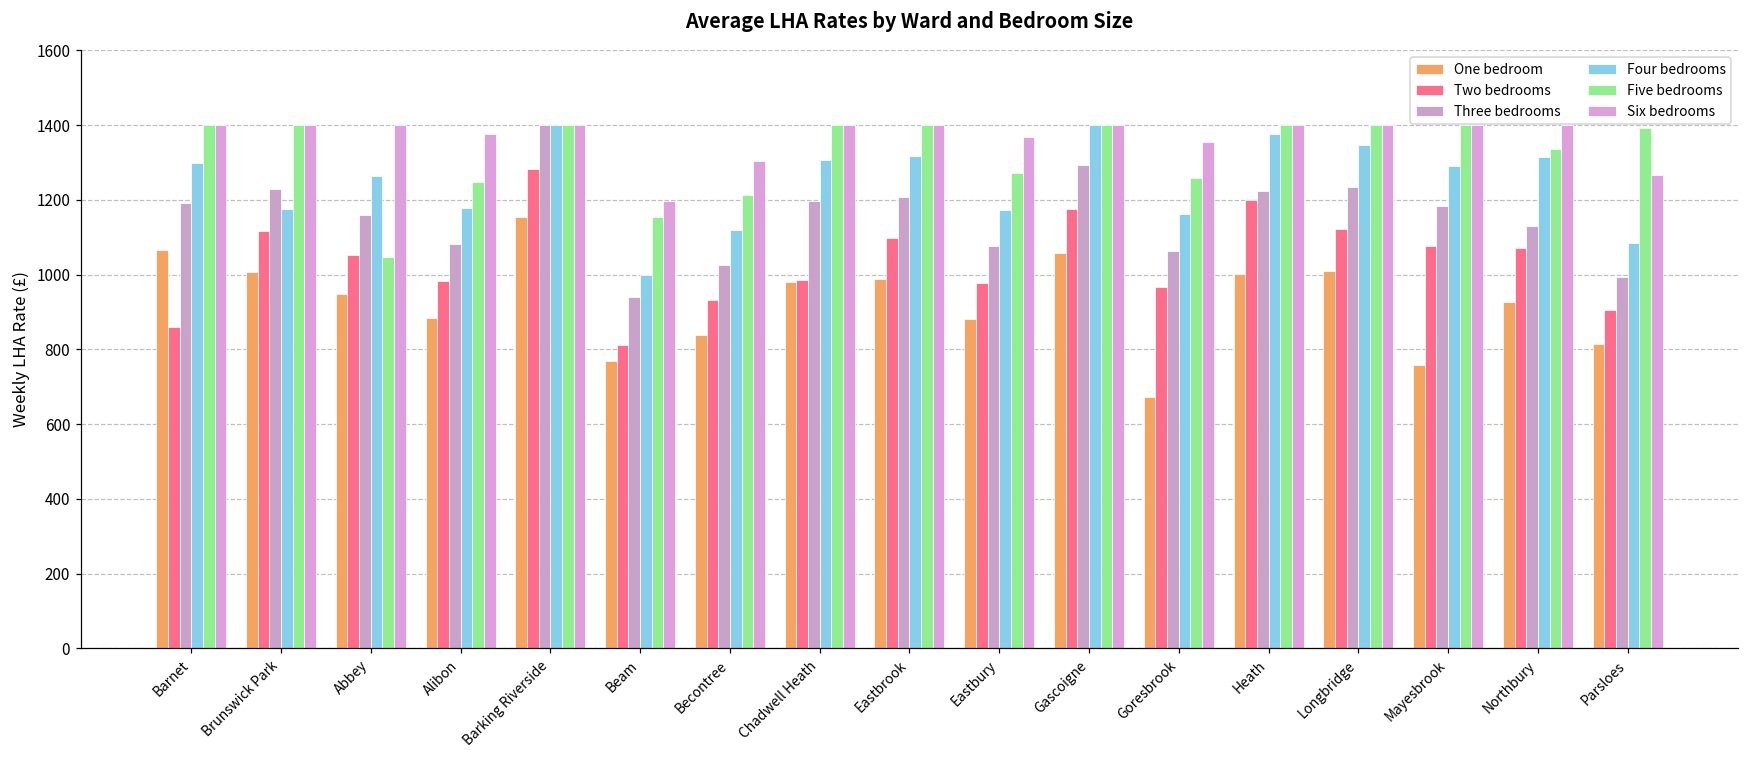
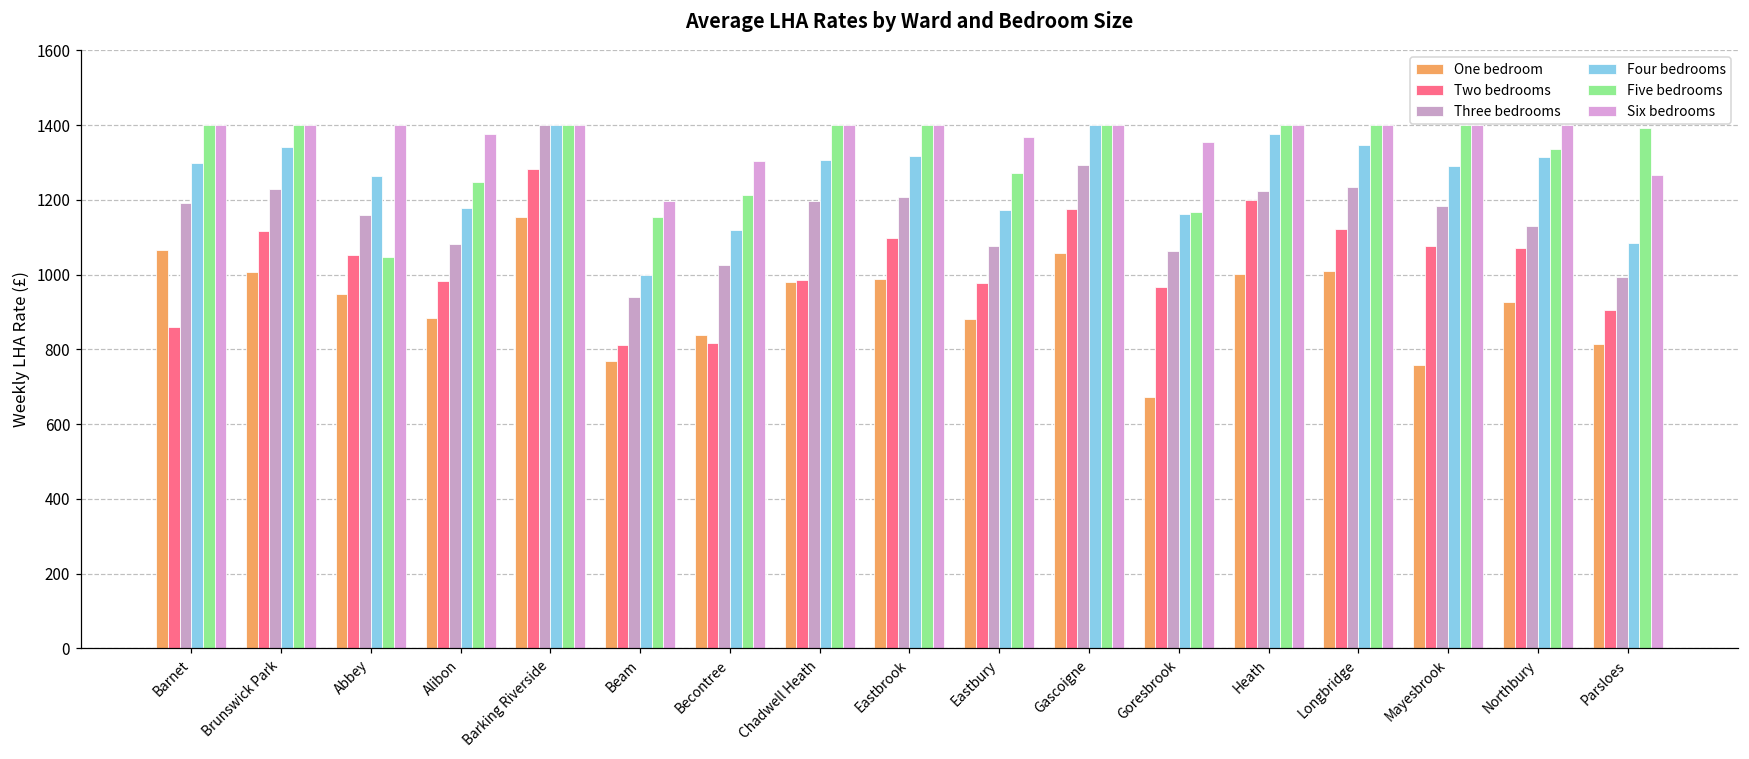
  {
    "One bedroom": {
      "Barnet": 1070,
      "Brunswick Park": 1010,
      "Abbey": 950,
      "Alibon": 880,
      "Barking Riverside": 1150,
      "Beam": 770,
      "Becontree": 840,
      "Chadwell Heath": 980,
      "Eastbrook": 990,
      "Eastbury": 880,
      "Gascoigne": 1060,
      "Goresbrook": 670,
      "Heath": 1000,
      "Longbridge": 1010,
      "Mayesbrook": 760,
      "Northbury": 930,
      "Parsloes": 810
    },
    "Two bedrooms": {
      "Barnet": 860,
      "Brunswick Park": 1120,
      "Abbey": 1050,
      "Alibon": 980,
      "Barking Riverside": 1280,
      "Beam": 810,
-     "Becontree": 930,
+     "Becontree": 820,
      "Chadwell Heath": 980,
      "Eastbrook": 1100,
      "Eastbury": 980,
      "Gascoigne": 1180,
      "Goresbrook": 970,
      "Heath": 1200,
      "Longbridge": 1120,
      "Mayesbrook": 1080,
      "Northbury": 1070,
      "Parsloes": 900
    },
    "Four bedrooms": {
      "Barnet": 1300,
-     "Brunswick Park": 1180,
+     "Brunswick Park": 1340,
      "Abbey": 1260,
      "Alibon": 1180,
      "Barking Riverside": 1400,
      "Beam": 1000,
      "Becontree": 1120,
      "Chadwell Heath": 1310,
      "Eastbrook": 1320,
      "Eastbury": 1170,
      "Gascoigne": 1400,
      "Goresbrook": 1160,
      "Heath": 1380,
      "Longbridge": 1350,
      "Mayesbrook": 1290,
      "Northbury": 1310,
      "Parsloes": 1090
    },
    "Five bedrooms": {
      "Barnet": 1400,
      "Brunswick Park": 1400,
      "Abbey": 1050,
      "Alibon": 1250,
      "Barking Riverside": 1400,
      "Beam": 1150,
      "Becontree": 1210,
      "Chadwell Heath": 1400,
      "Eastbrook": 1400,
      "Eastbury": 1270,
      "Gascoigne": 1400,
-     "Goresbrook": 1260,
+     "Goresbrook": 1170,
      "Heath": 1400,
      "Longbridge": 1400,
      "Mayesbrook": 1400,
      "Northbury": 1340,
      "Parsloes": 1390
    }
  }
